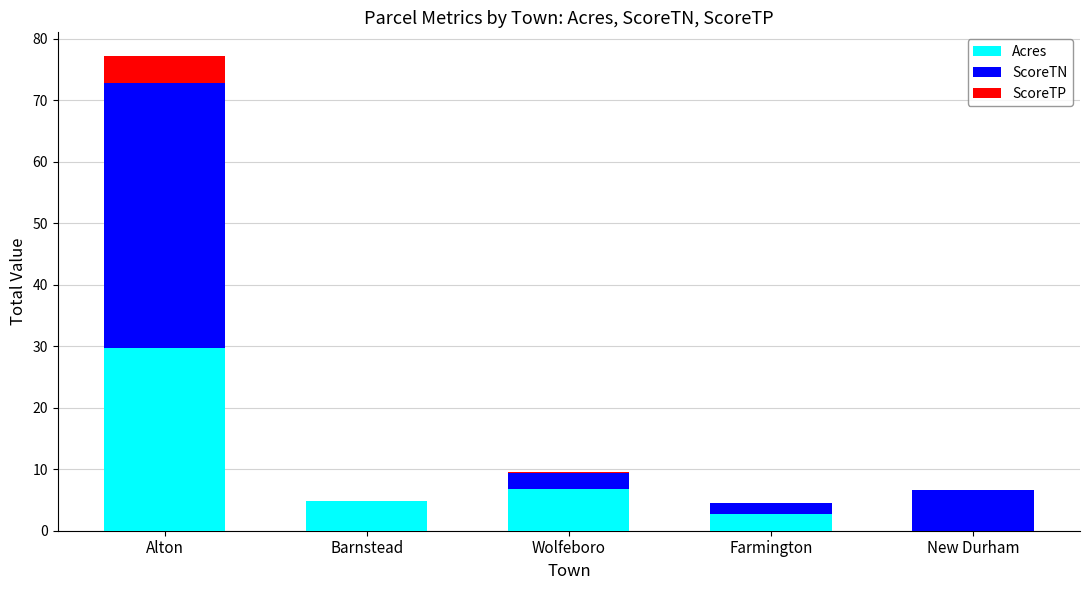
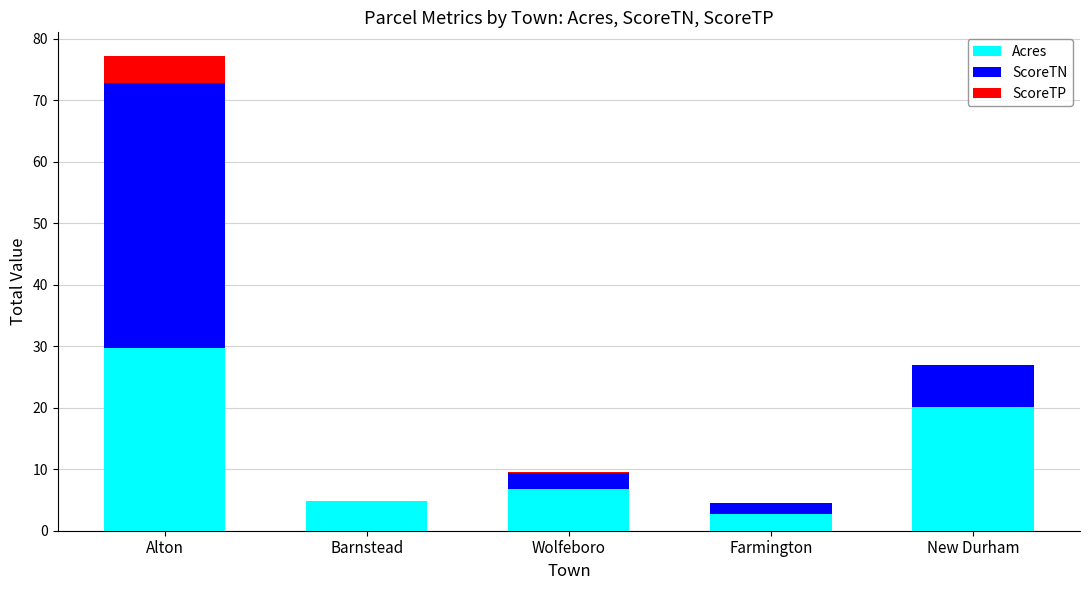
  {
    "Acres": {
      "Alton": 30,
      "Barnstead": 5,
      "Wolfeboro": 7,
      "Farmington": 3,
-     "New Durham": 0
+     "New Durham": 20
    },
    "ScoreTN": {
      "Alton": 43,
      "Barnstead": 0,
      "Wolfeboro": 3,
      "Farmington": 2,
      "New Durham": 7
    },
    "ScoreTP": {
      "Alton": 4,
      "Barnstead": 0,
      "New Durham": 0
    }
  }
